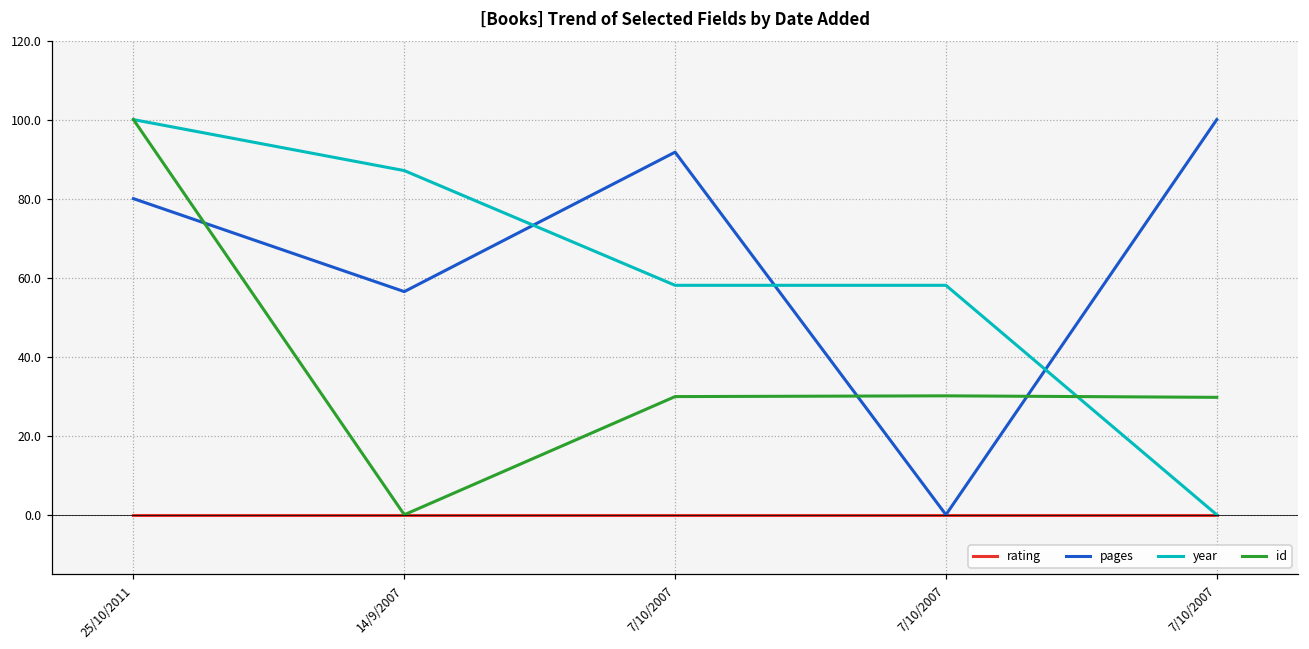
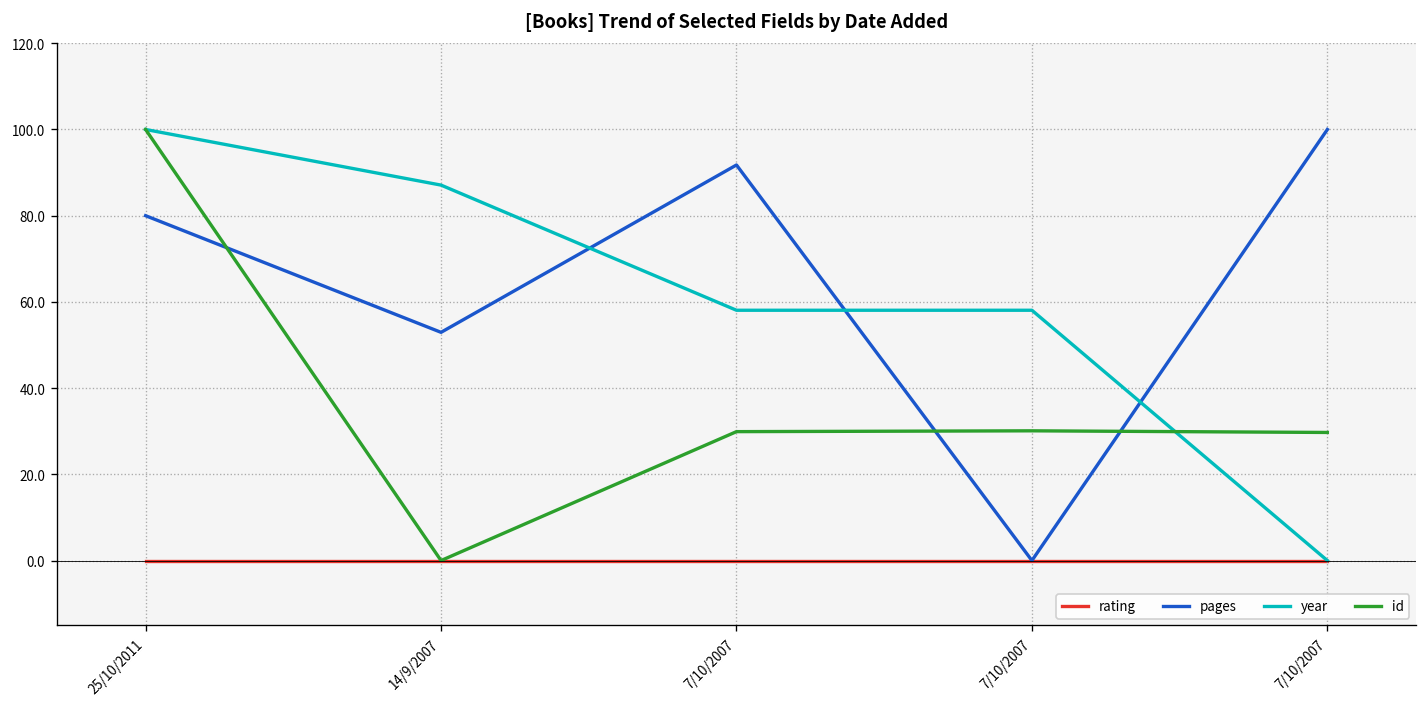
  {
    "rating": {
      "25/10/2011": 0
    },
    "pages": {
      "25/10/2011": 80,
-     "14/9/2007": 56
+     "14/9/2007": 53
    },
    "year": {
      "14/9/2007": 87
    }
  }
